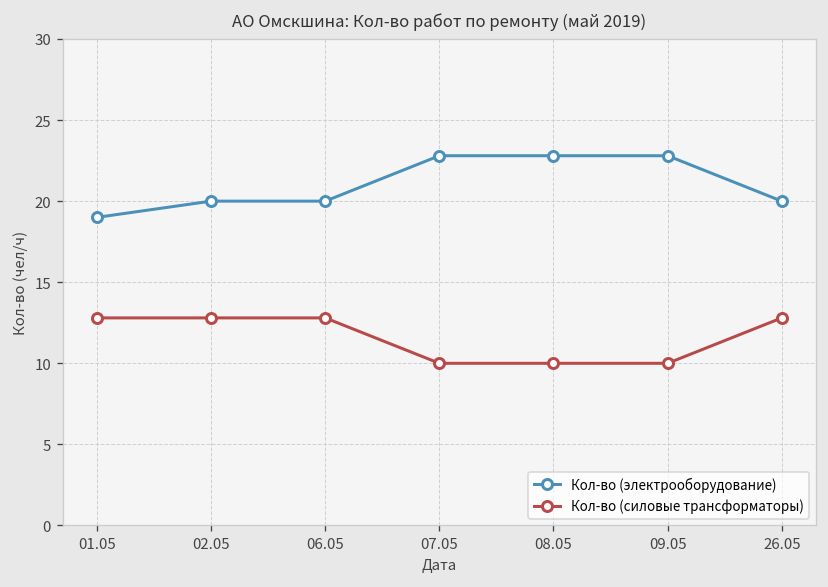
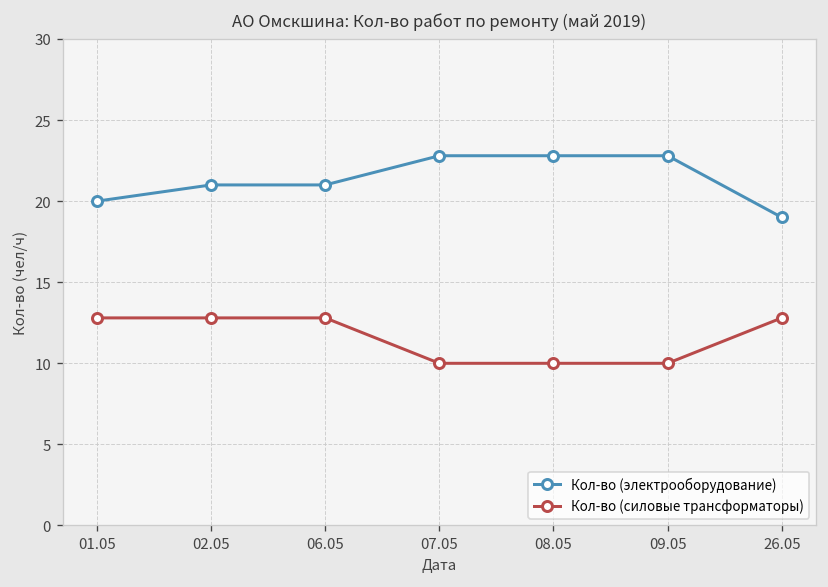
  {
    "Кол-во (электрооборудование)": {
-     "01.05": 19,
-     "02.05": 20,
-     "06.05": 20,
+     "01.05": 20,
+     "02.05": 21,
+     "06.05": 21,
      "07.05": 22.8,
      "08.05": 22.8,
      "09.05": 22.8,
-     "26.05": 20
+     "26.05": 19
    },
    "Кол-во (силовые трансформаторы)": {
      "01.05": 12.8,
      "02.05": 12.8,
      "06.05": 12.8,
      "07.05": 10,
      "08.05": 10,
      "09.05": 10,
      "26.05": 12.8
    }
  }
